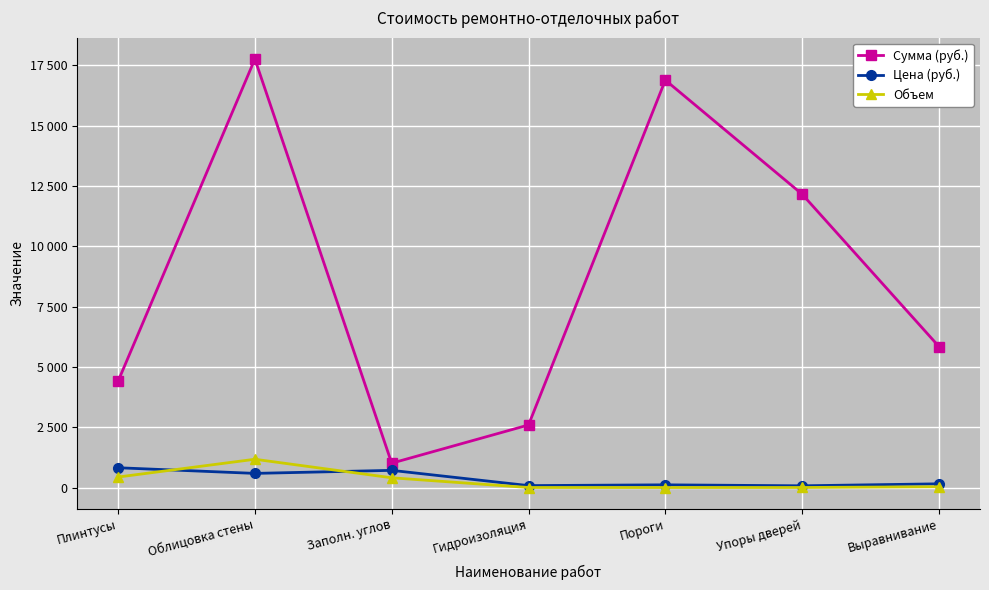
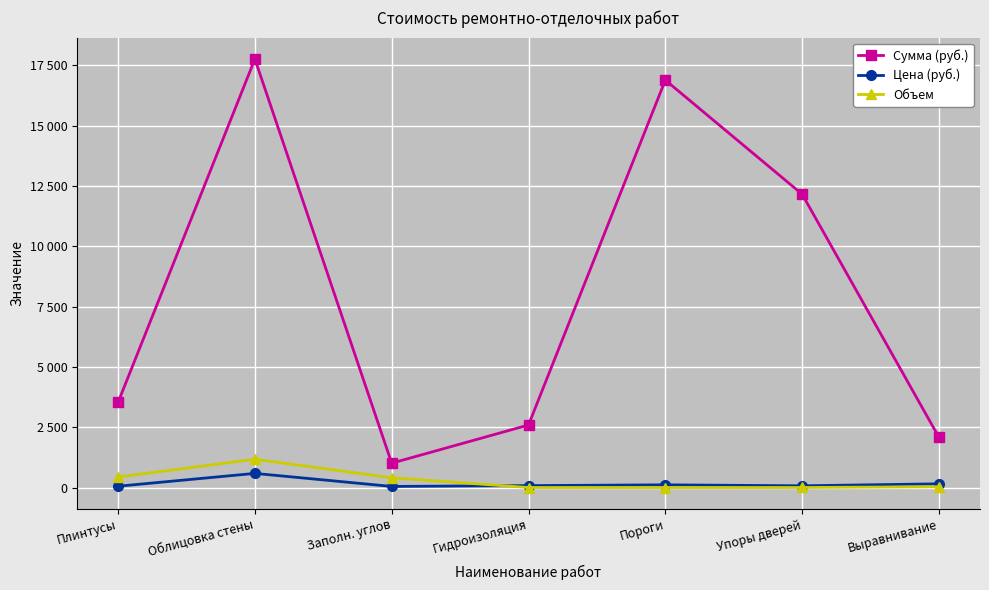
  {
    "Сумма (руб.)": {
-     "Плинтусы": 4400,
+     "Плинтусы": 3500,
      "Облицовка стены": 17800,
      "Заполн. углов": 1000,
      "Гидроизоляция": 2600,
      "Пороги": 16900,
      "Упоры дверей": 12200,
-     "Выравнивание": 5800
+     "Выравнивание": 2100
    },
    "Цена (руб.)": {
-     "Плинтусы": 800,
+     "Плинтусы": 100,
      "Облицовка стены": 600,
-     "Заполн. углов": 700,
+     "Заполн. углов": 100,
      "Пороги": 100,
      "Выравнивание": 200
    },
    "Объем": {
      "Плинтусы": 400,
      "Облицовка стены": 1200,
      "Заполн. углов": 400,
      "Пороги": 0,
      "Выравнивание": 0
    }
  }
